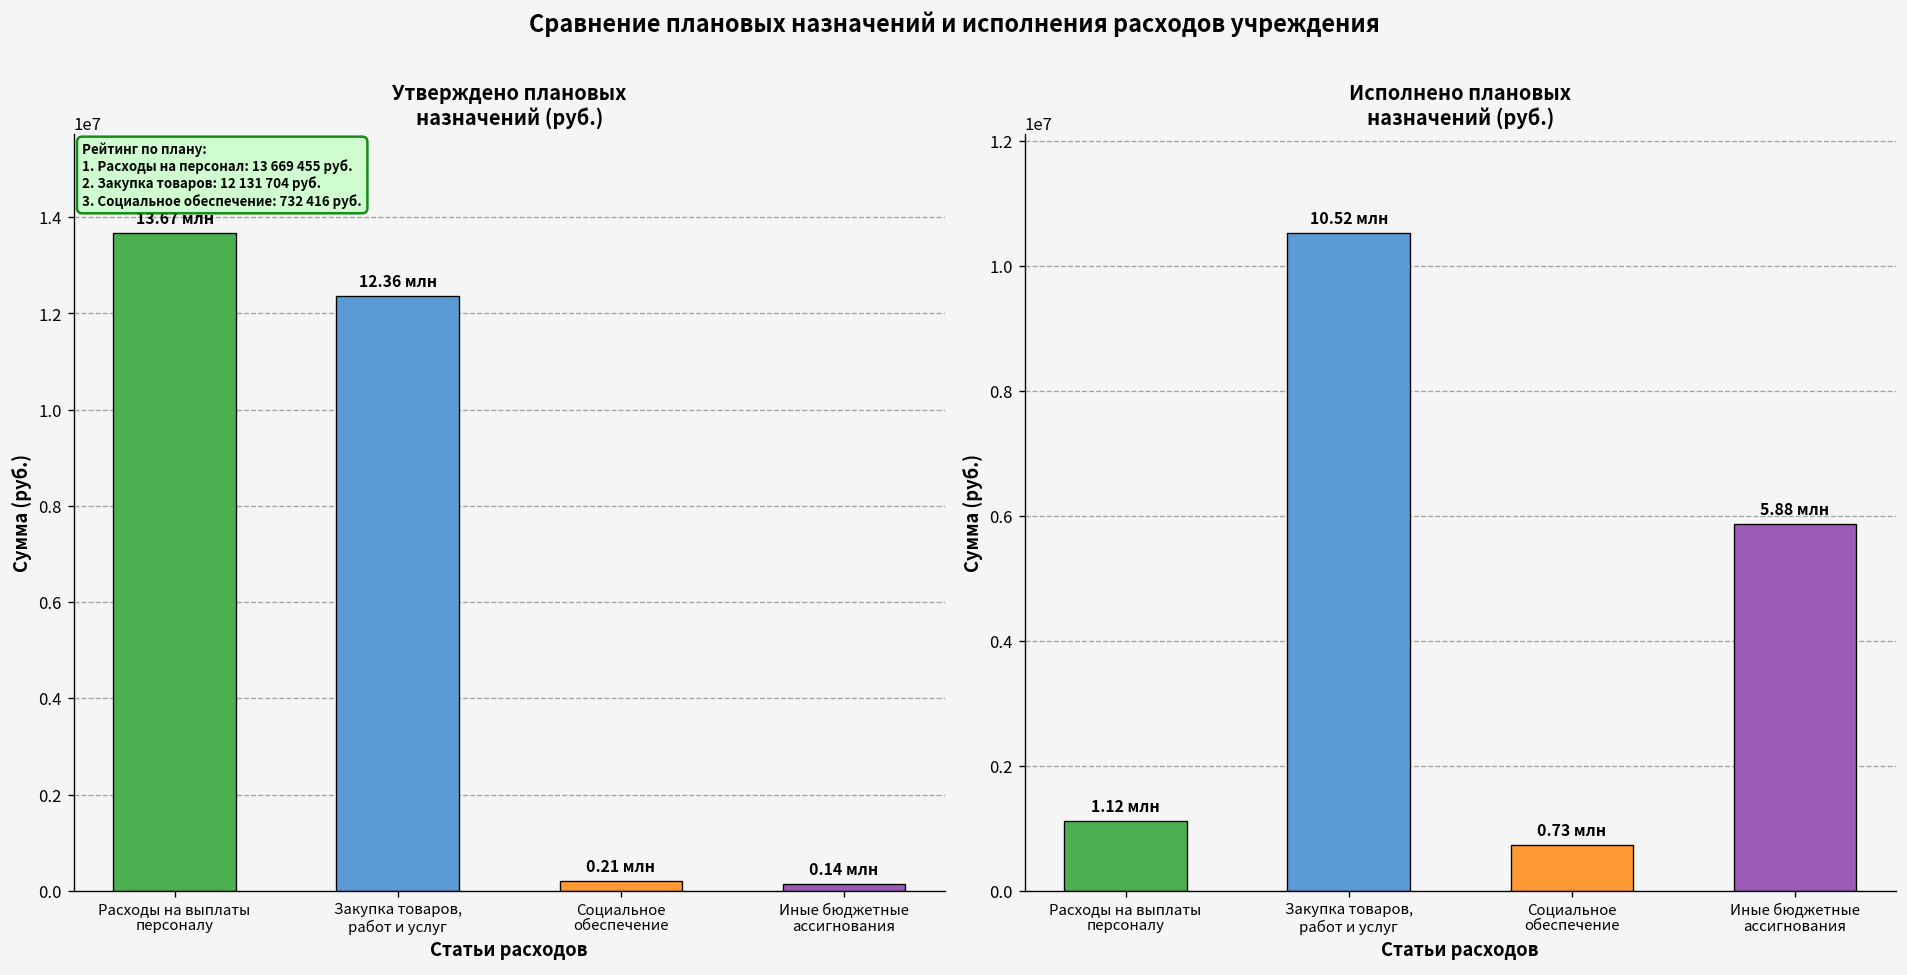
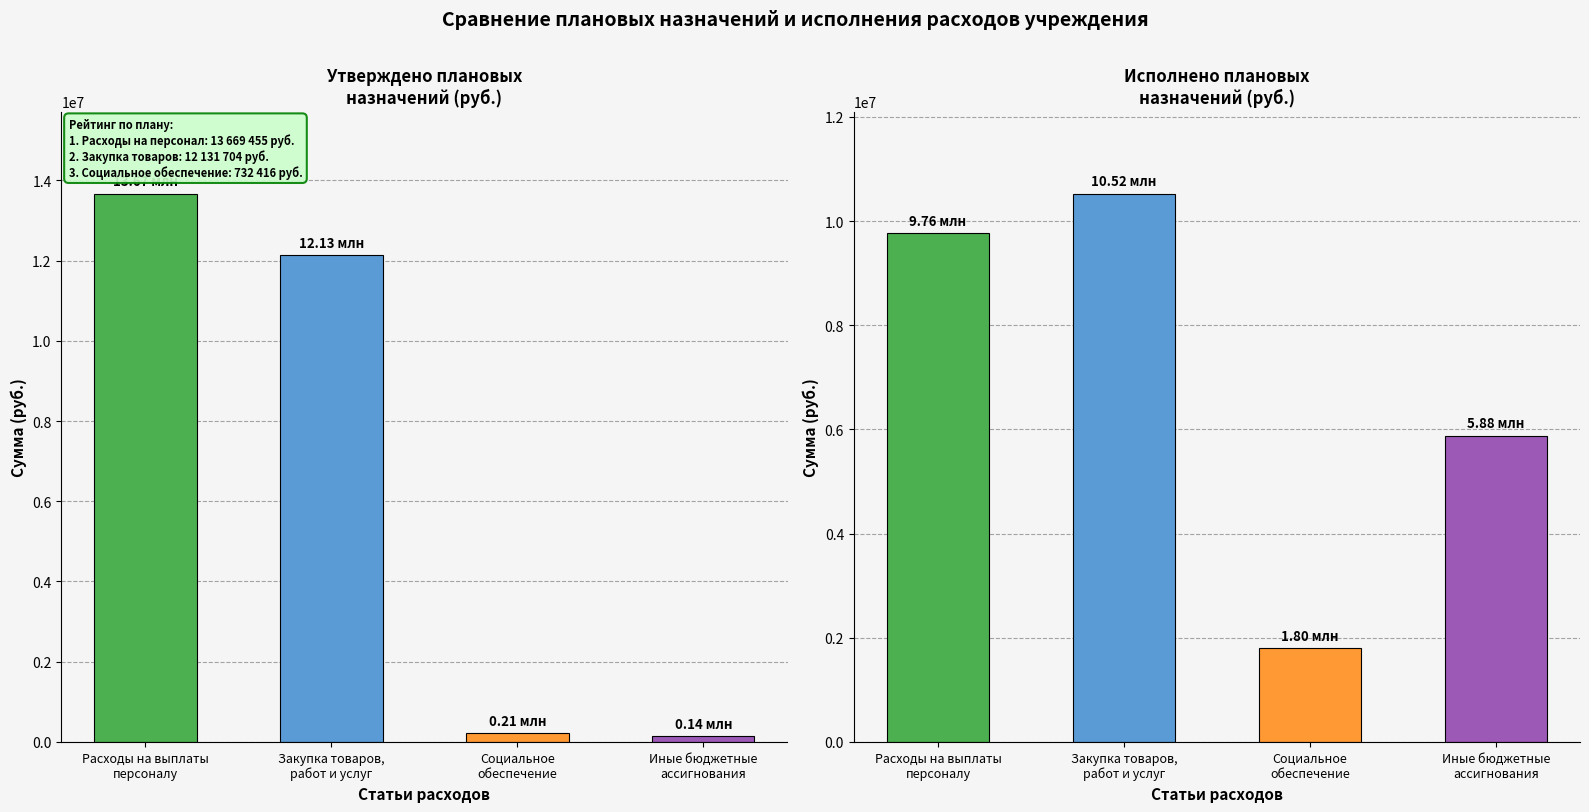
  {
    "Утверждено плановых назначений (руб.)": {
-     "Закупка товаров, работ и услуг": 12.36
+     "Закупка товаров, работ и услуг": 12.13
    },
    "Исполнено плановых назначений (руб.)": {
-     "Расходы на выплаты персоналу": 1.12,
-     "Социальное обеспечение": 0.73
+     "Расходы на выплаты персоналу": 9.76,
+     "Социальное обеспечение": 1.80
    }
  }
